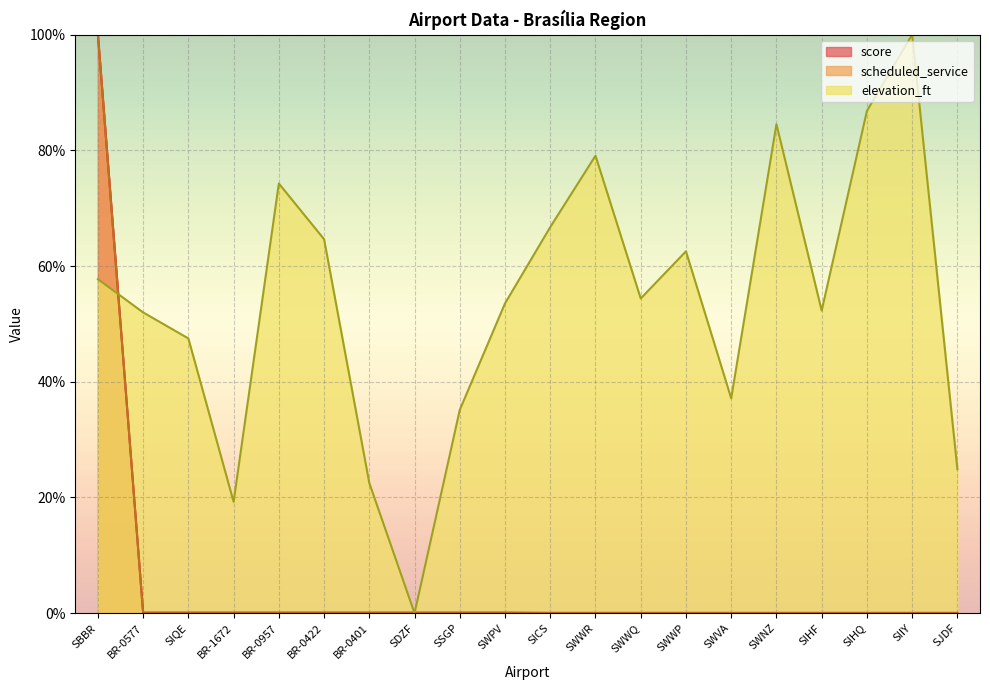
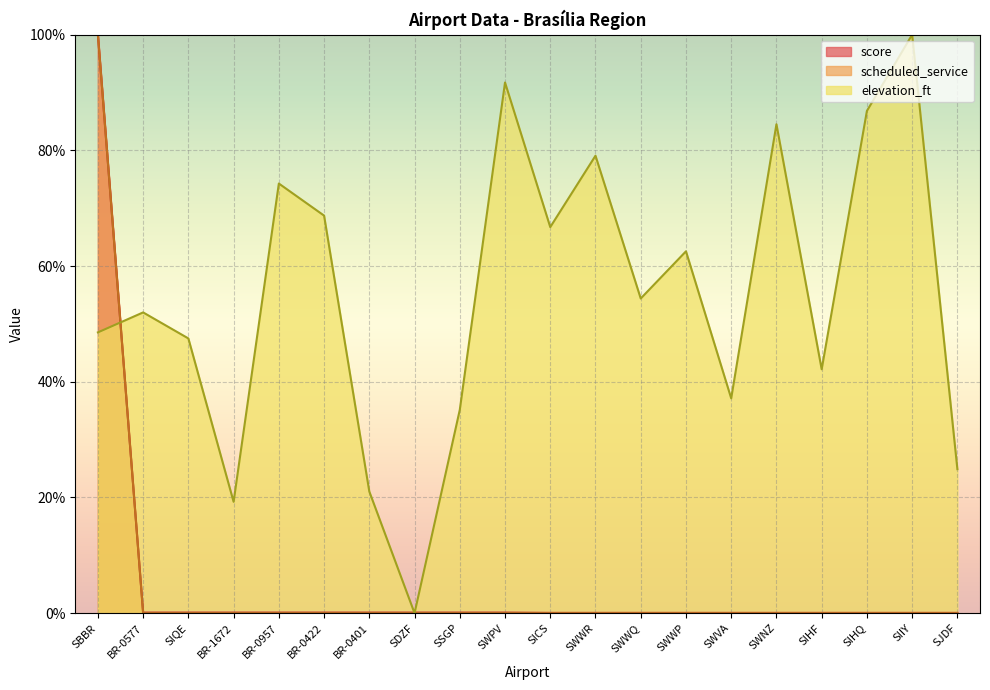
  {
    "scheduled_service": {
      "SBBR": "100%",
      "BR-0577": "0%",
      "SIQE": "0%",
      "BR-1672": "0%",
      "BR-0957": "0%",
      "BR-0422": "0%",
      "BR-0401": "0%",
      "SSGP": "0%",
      "SWPV": "0%",
      "SICS": "0%",
      "SWWR": "0%",
      "SWWQ": "0%",
      "SWWP": "0%",
      "SWVA": "0%",
      "SWNZ": "0%",
      "SIHF": "0%",
      "SIHQ": "0%",
      "SIIY": "0%",
      "SJDF": "0%"
    },
    "elevation_ft": {
-     "SBBR": "58%",
+     "SBBR": "49%",
      "BR-0577": "52%",
      "SIQE": "47%",
      "BR-1672": "19%",
      "BR-0957": "74%",
-     "BR-0422": "65%",
-     "BR-0401": "22%",
+     "BR-0422": "69%",
+     "BR-0401": "21%",
      "SSGP": "35%",
-     "SWPV": "54%",
+     "SWPV": "92%",
      "SICS": "67%",
      "SWWR": "79%",
      "SWWQ": "54%",
      "SWWP": "63%",
      "SWVA": "37%",
      "SWNZ": "85%",
-     "SIHF": "52%",
+     "SIHF": "42%",
      "SIHQ": "87%",
      "SIIY": "100%",
      "SJDF": "25%"
    }
  }
